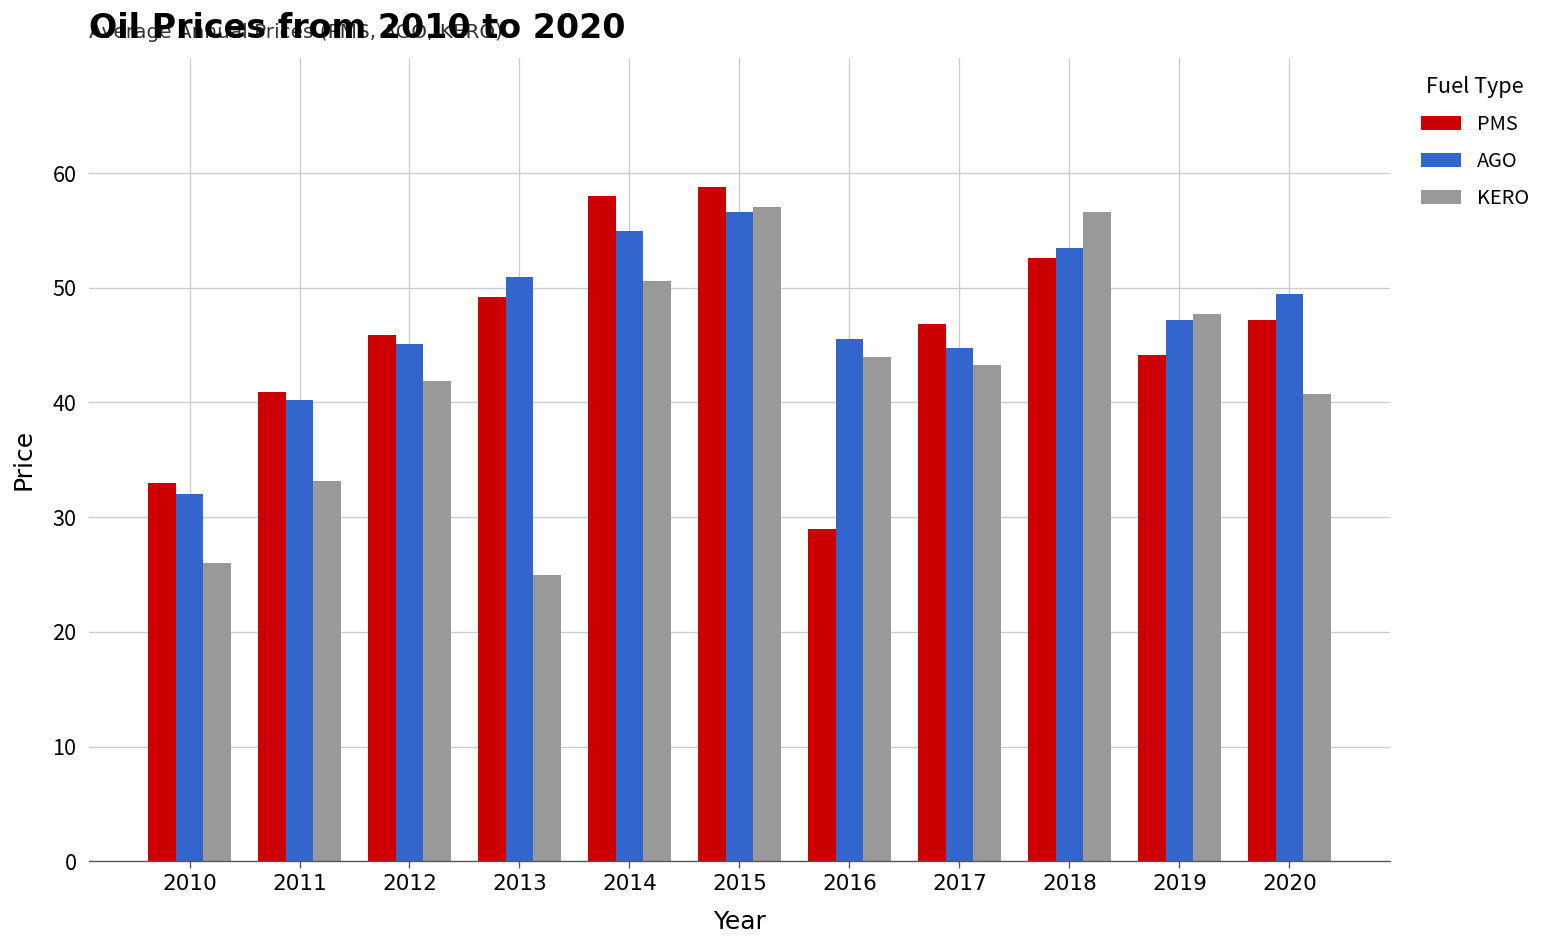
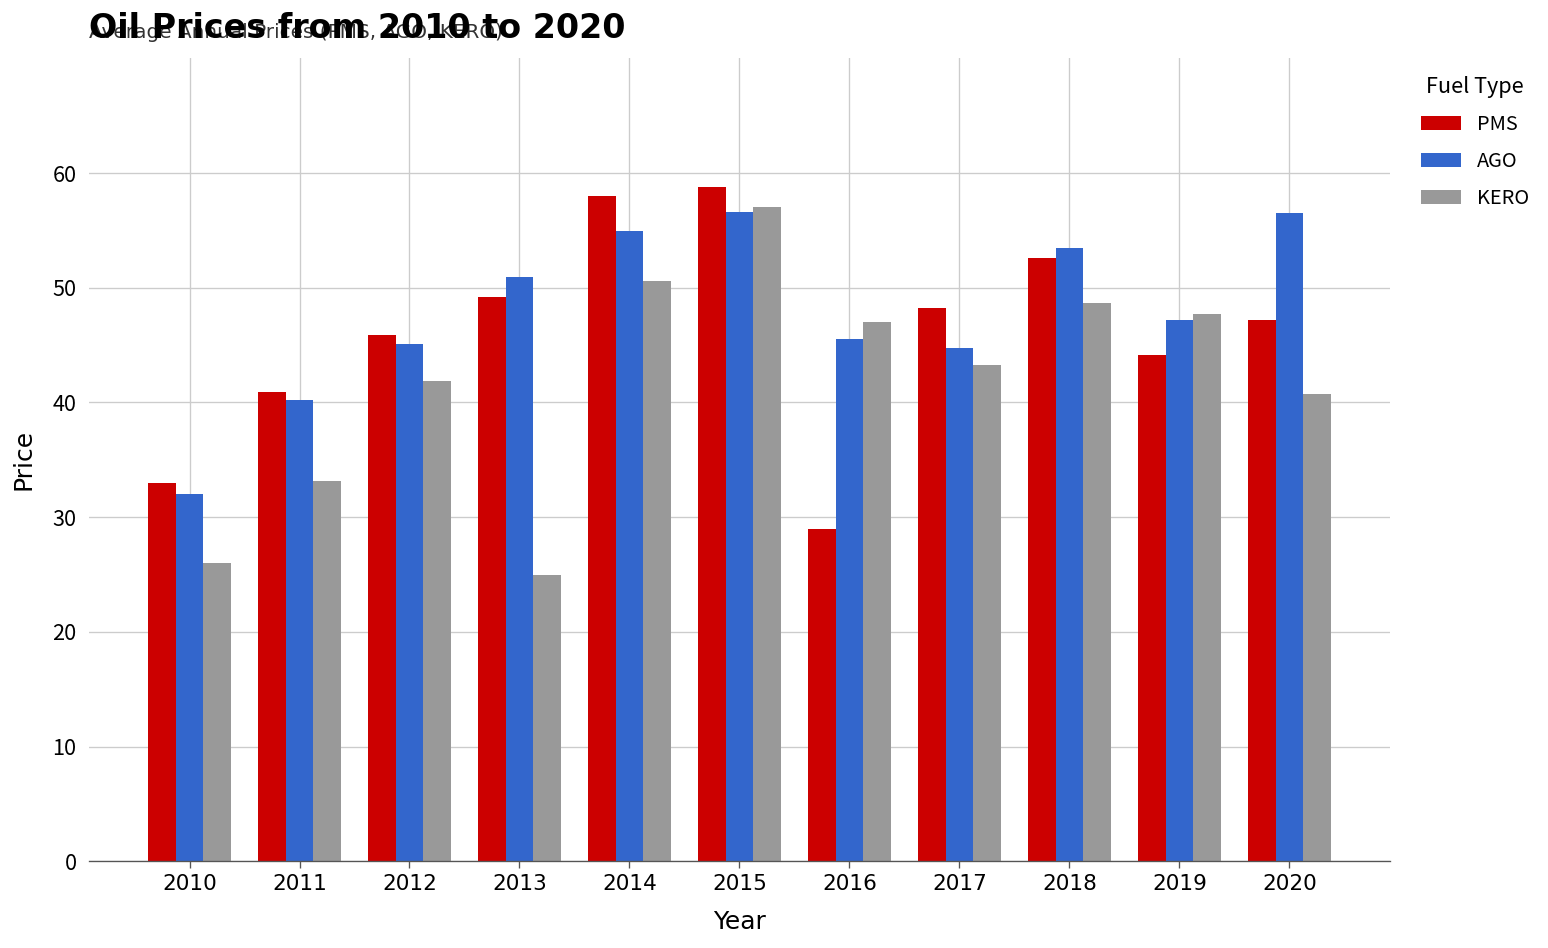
  {
    "PMS": {
      "2010": 33,
      "2011": 41,
      "2012": 46,
      "2013": 49,
      "2014": 58,
      "2015": 59,
      "2016": 29,
-     "2017": 47,
+     "2017": 48,
      "2018": 53,
      "2019": 44,
      "2020": 47
    },
    "AGO": {
      "2010": 32,
      "2011": 40,
      "2012": 45,
      "2013": 51,
      "2014": 55,
      "2015": 57,
      "2016": 46,
      "2017": 45,
      "2018": 53,
      "2019": 47,
-     "2020": 49
+     "2020": 57
    },
    "KERO": {
      "2010": 26,
      "2011": 33,
      "2012": 42,
      "2013": 25,
      "2014": 51,
      "2015": 57,
-     "2016": 44,
+     "2016": 47,
      "2017": 43,
-     "2018": 57,
+     "2018": 49,
      "2019": 48,
      "2020": 41
    }
  }
